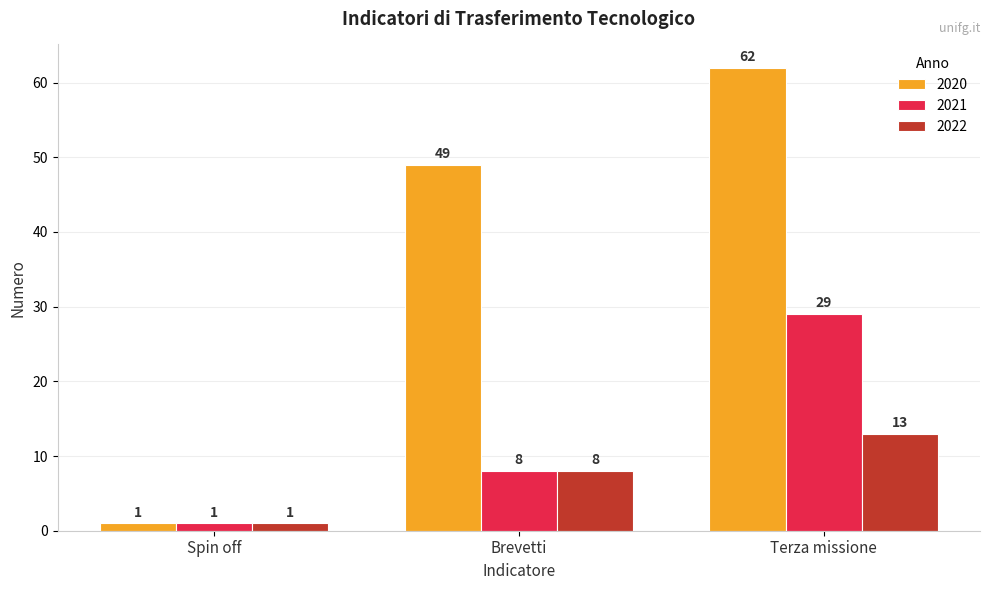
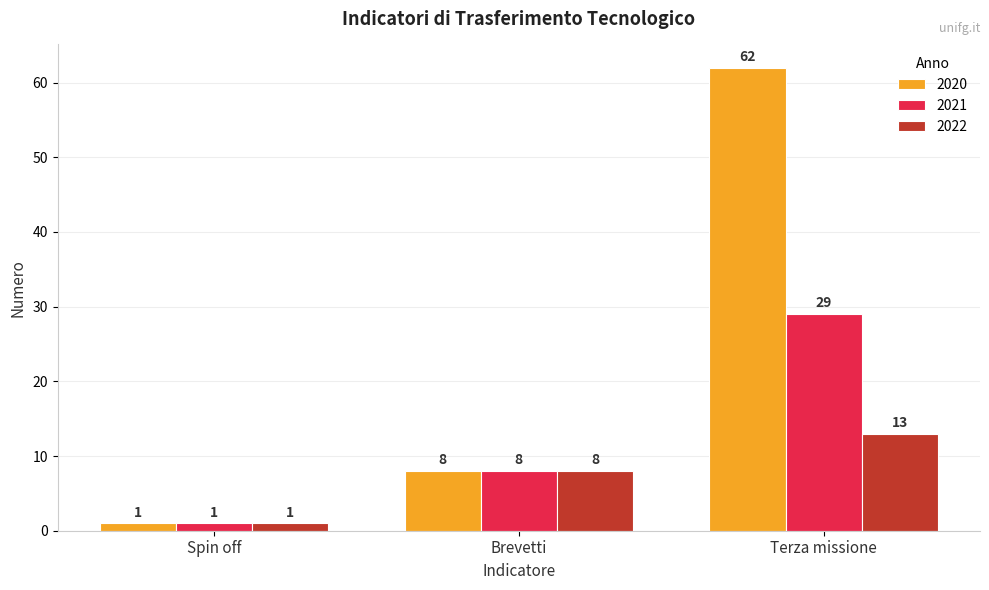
  {
    "2020": {
      "Spin off": 1,
-     "Brevetti": 49,
+     "Brevetti": 8,
      "Terza missione": 62
    }
  }
